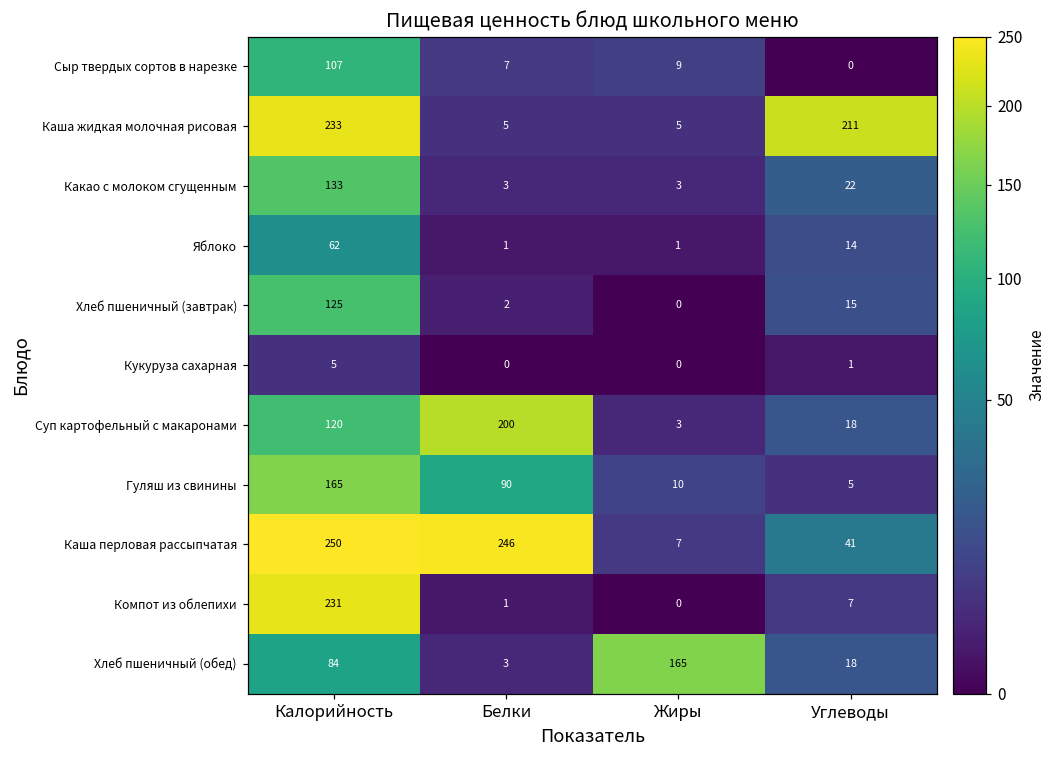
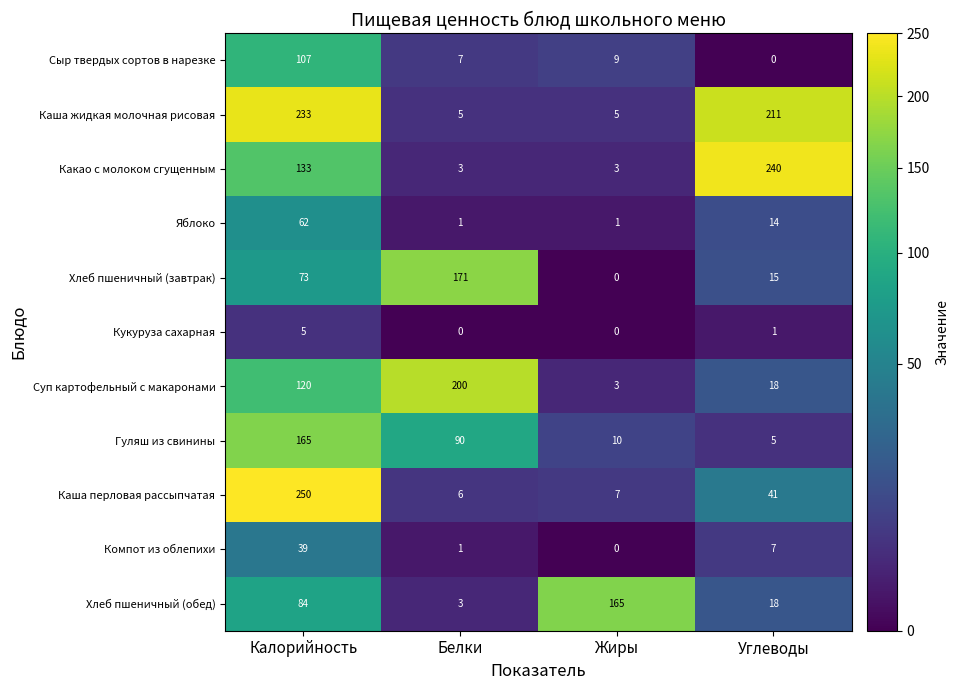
  {
    "Сыр твердых сортов в нарезке": {
      "Калорийность": 107,
      "Белки": 7,
      "Жиры": 9,
      "Углеводы": 0
    },
    "Каша жидкая молочная рисовая": {
      "Калорийность": 233,
      "Белки": 5,
      "Жиры": 5,
      "Углеводы": 211
    },
    "Какао с молоком сгущенным": {
      "Калорийность": 133,
      "Белки": 3,
      "Жиры": 3,
-     "Углеводы": 22
+     "Углеводы": 240
    },
    "Яблоко": {
      "Калорийность": 62,
      "Белки": 1,
      "Жиры": 1,
      "Углеводы": 14
    },
    "Хлеб пшеничный (завтрак)": {
-     "Калорийность": 125,
-     "Белки": 2,
+     "Калорийность": 73,
+     "Белки": 171,
      "Жиры": 0,
      "Углеводы": 15
    },
    "Кукуруза сахарная": {
      "Калорийность": 5,
      "Белки": 0,
      "Жиры": 0,
      "Углеводы": 1
    },
    "Суп картофельный с макаронами": {
      "Калорийность": 120,
      "Белки": 200,
      "Жиры": 3,
      "Углеводы": 18
    },
    "Гуляш из свинины": {
      "Калорийность": 165,
      "Белки": 90,
      "Жиры": 10,
      "Углеводы": 5
    },
    "Каша перловая рассыпчатая": {
      "Калорийность": 250,
-     "Белки": 246,
+     "Белки": 6,
      "Жиры": 7,
      "Углеводы": 41
    },
    "Компот из облепихи": {
-     "Калорийность": 231,
+     "Калорийность": 39,
      "Белки": 1,
      "Жиры": 0,
      "Углеводы": 7
    },
    "Хлеб пшеничный (обед)": {
      "Калорийность": 84,
      "Белки": 3,
      "Жиры": 165,
      "Углеводы": 18
    }
  }
